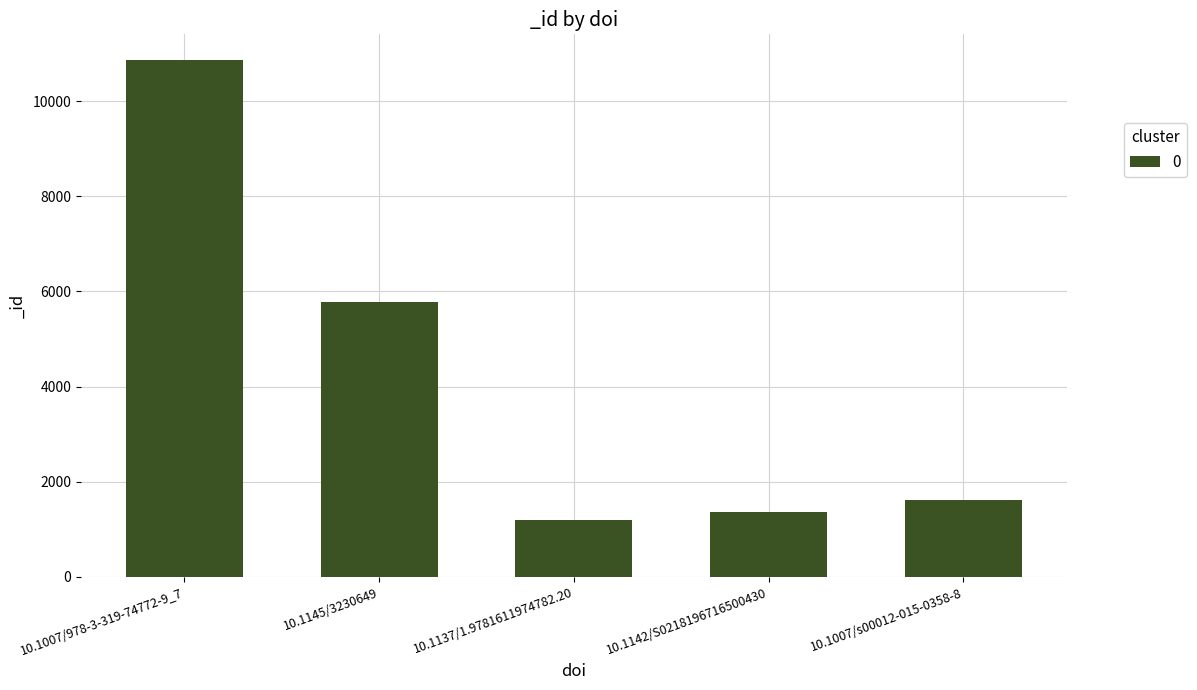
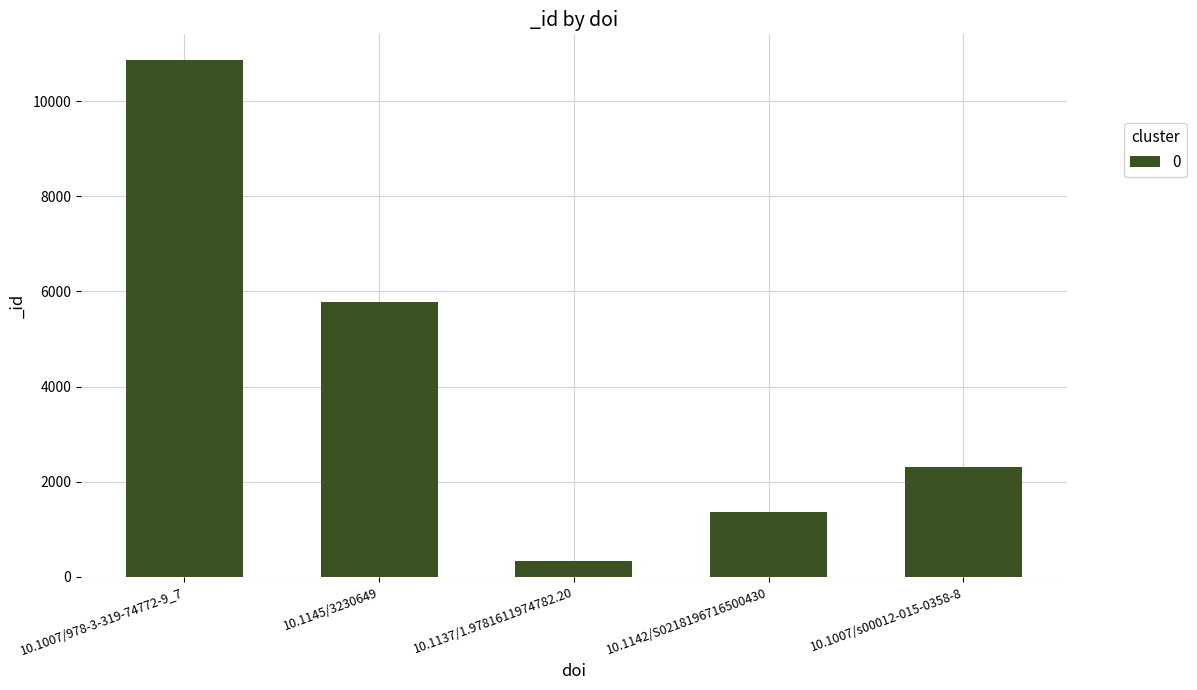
  {
    "10.1007/978-3-319-74772-9_7": 10900,
    "10.1145/3230649": 5800,
-   "10.1137/1.9781611974782.20": 1200,
+   "10.1137/1.9781611974782.20": 300,
    "10.1142/S0218196716500430": 1400,
-   "10.1007/s00012-015-0358-8": 1600
+   "10.1007/s00012-015-0358-8": 2300
  }
